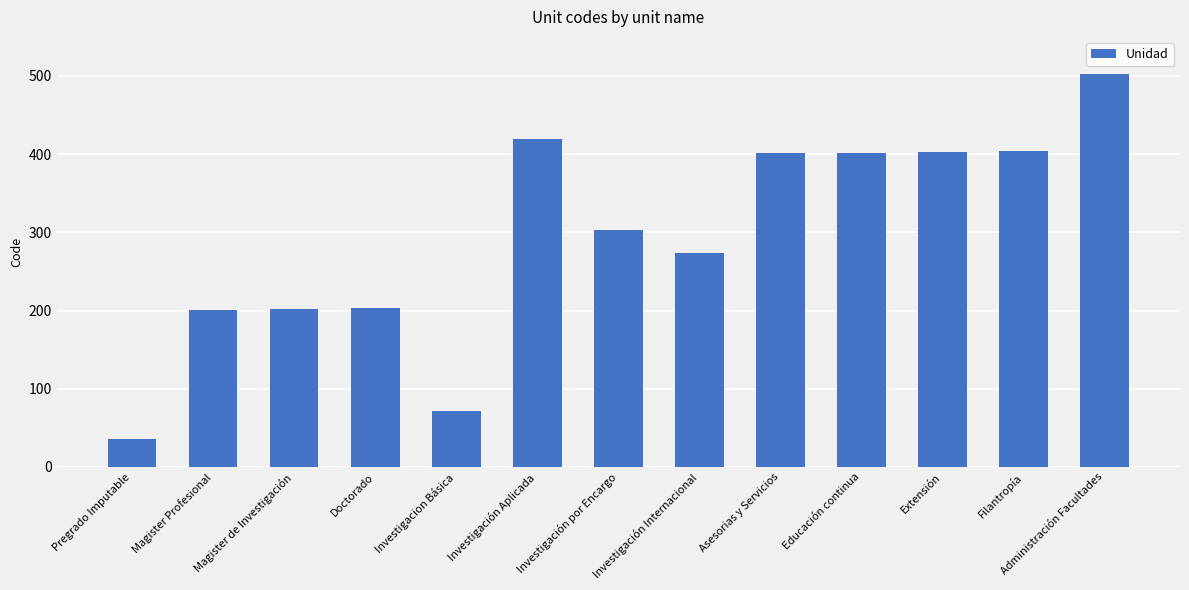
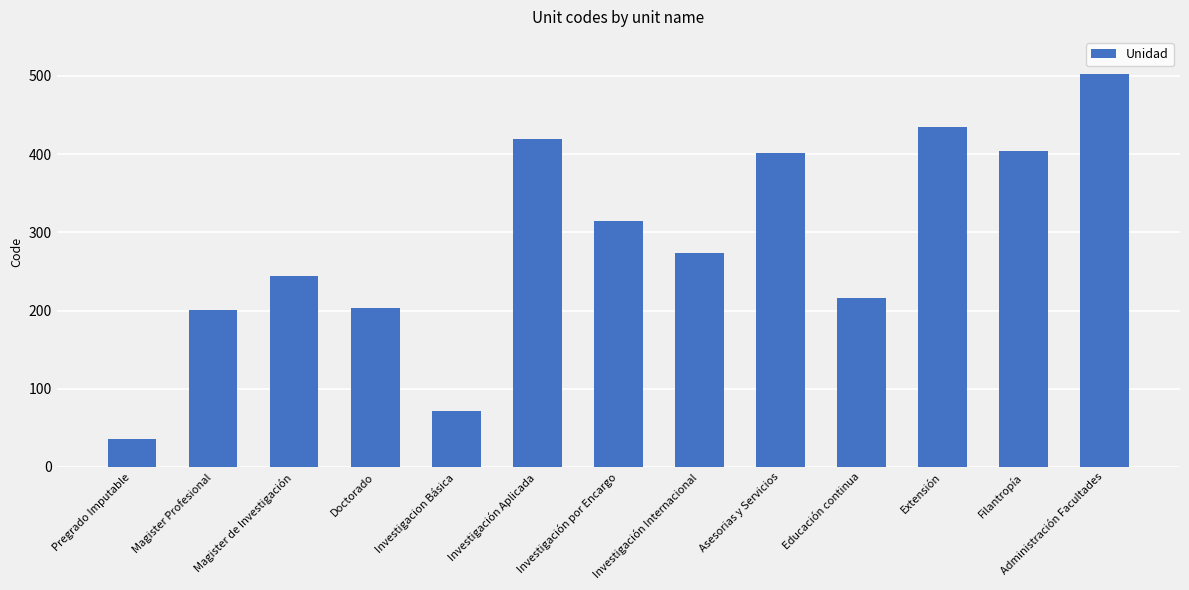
  {
    "Pregrado Imputable": 40,
    "Magister Profesional": 200,
-   "Magister de Investigación": 200,
+   "Magister de Investigación": 240,
    "Doctorado": 200,
    "Investigacion Básica": 70,
    "Investigación Aplicada": 420,
-   "Investigación por Encargo": 300,
+   "Investigación por Encargo": 310,
    "Investigación Internacional": 270,
    "Asesorias y Servicios": 400,
-   "Educación continua": 400,
-   "Extensión": 400,
+   "Educación continua": 220,
+   "Extensión": 440,
    "Filantropía": 400,
    "Administración Facultades": 500
  }
